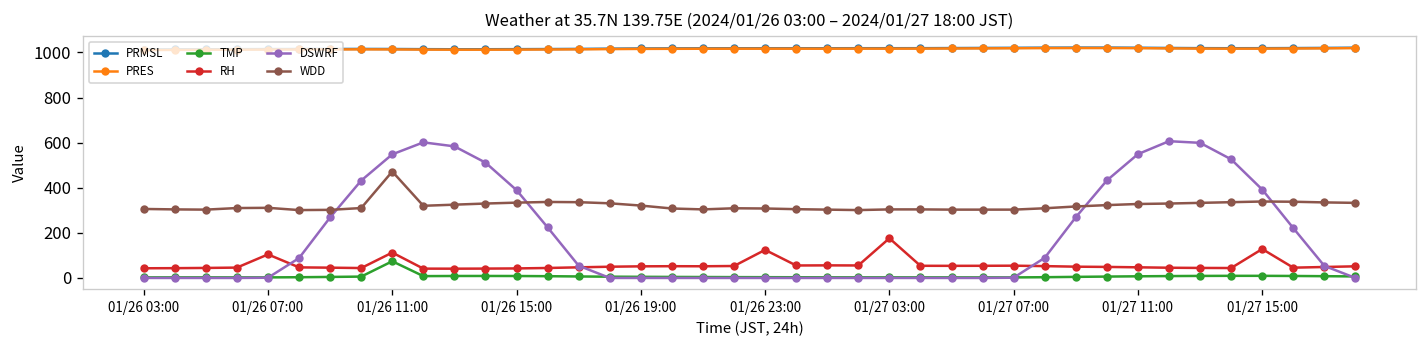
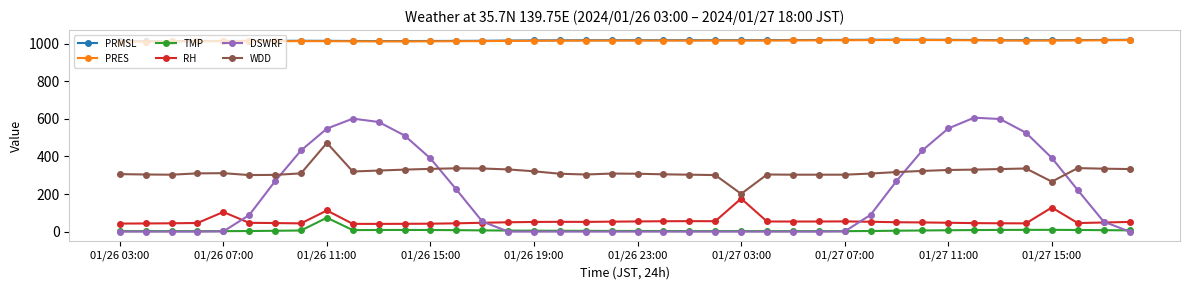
  {
    "TMP": {
      "01/26 11:00": 70,
      "01/26 15:00": 10,
      "01/27 11:00": 10,
      "01/27 15:00": 10
    },
    "RH": {
      "01/26 03:00": 40,
      "01/26 07:00": 100,
      "01/26 11:00": 110,
      "01/26 15:00": 40,
      "01/26 19:00": 50,
-     "01/26 23:00": 120,
+     "01/26 23:00": 50,
      "01/27 03:00": 180,
      "01/27 07:00": 50,
      "01/27 11:00": 50,
      "01/27 15:00": 130
    },
    "DSWRF": {
      "01/26 11:00": 550,
      "01/26 15:00": 390,
      "01/27 11:00": 550,
      "01/27 15:00": 390
    },
    "WDD": {
      "01/26 03:00": 310,
      "01/26 07:00": 310,
      "01/26 11:00": 470,
      "01/26 15:00": 330,
      "01/26 19:00": 320,
      "01/26 23:00": 310,
-     "01/27 03:00": 300,
+     "01/27 03:00": 200,
      "01/27 07:00": 300,
      "01/27 11:00": 330,
-     "01/27 15:00": 340
+     "01/27 15:00": 270
    }
  }
